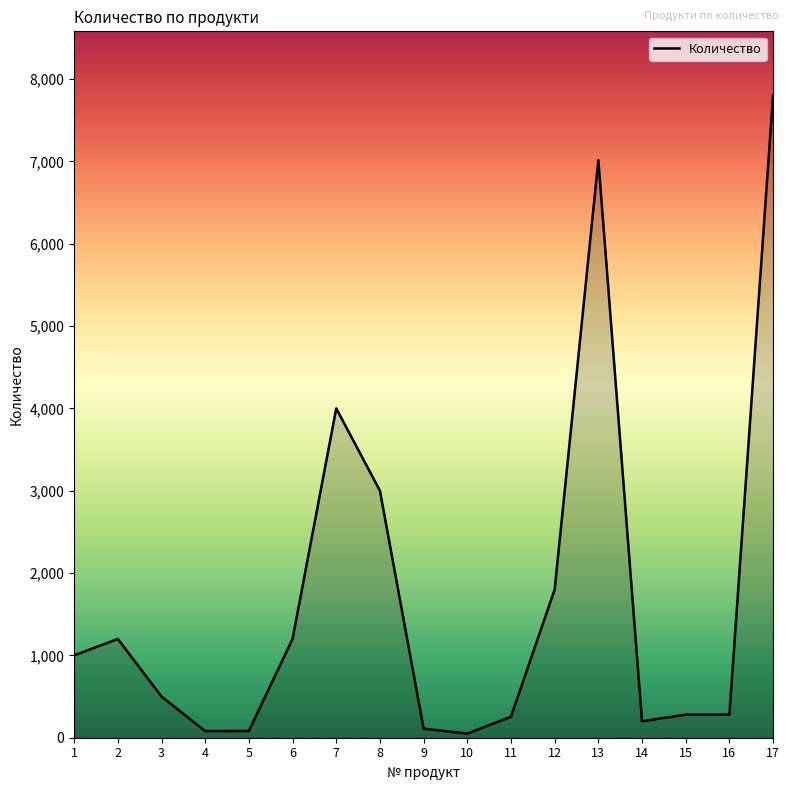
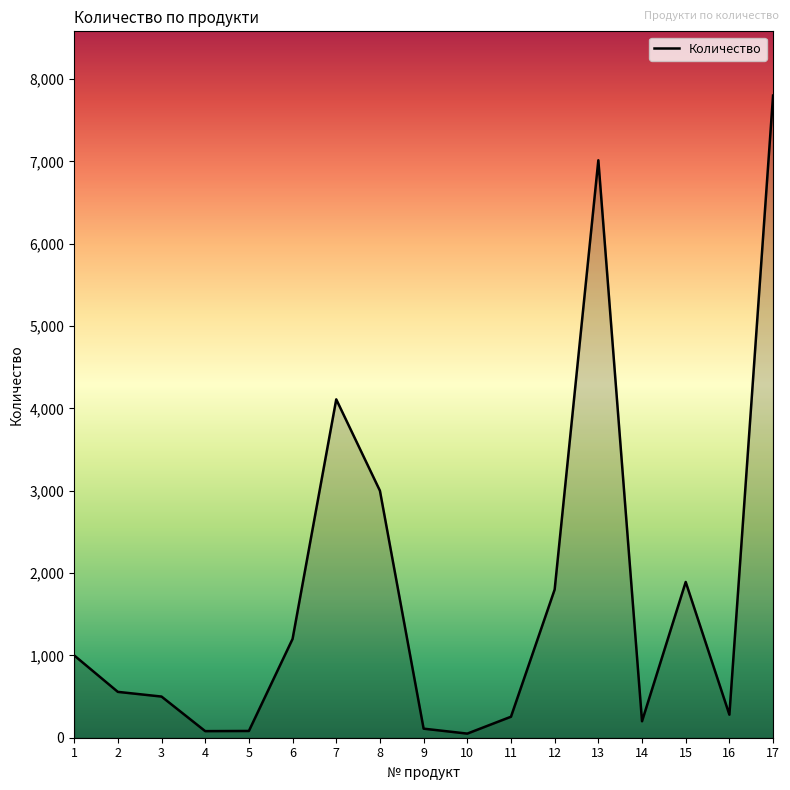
  {
    "1": "1,000",
-   "2": "1,200",
+   "2": "600",
    "3": "500",
    "4": "100",
    "5": "100",
    "6": "1,200",
-   "7": "4,000",
+   "7": "4,100",
    "8": "3,000",
    "9": "100",
    "10": "100",
    "11": "300",
    "12": "1,800",
    "13": "7,000",
    "14": "200",
-   "15": "300",
+   "15": "1,900",
    "16": "300",
    "17": "7,800"
  }
